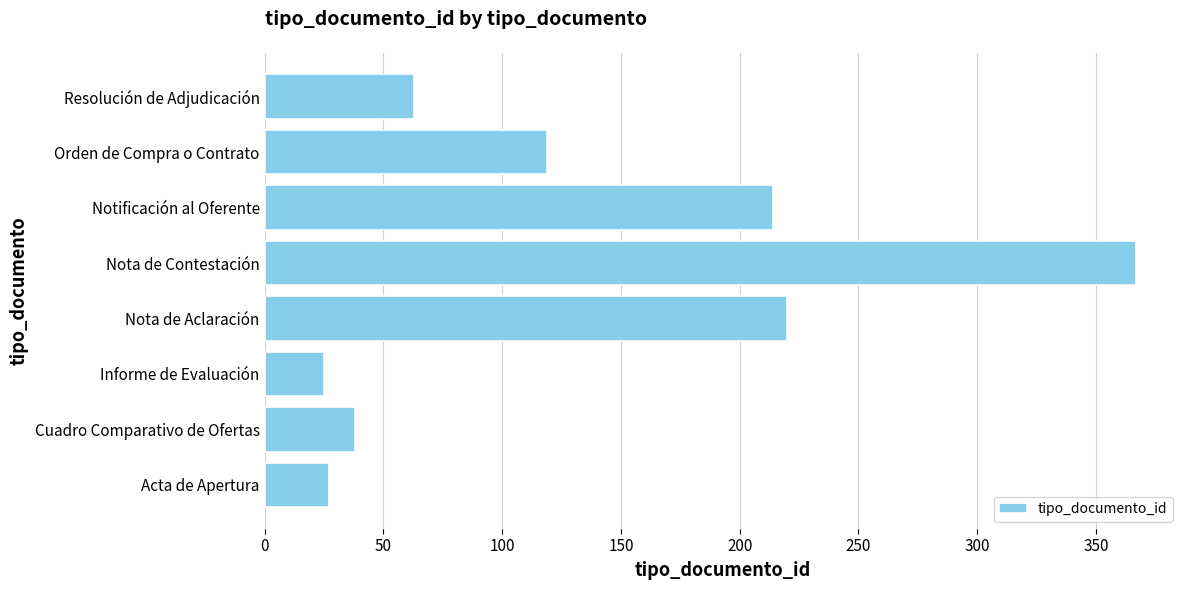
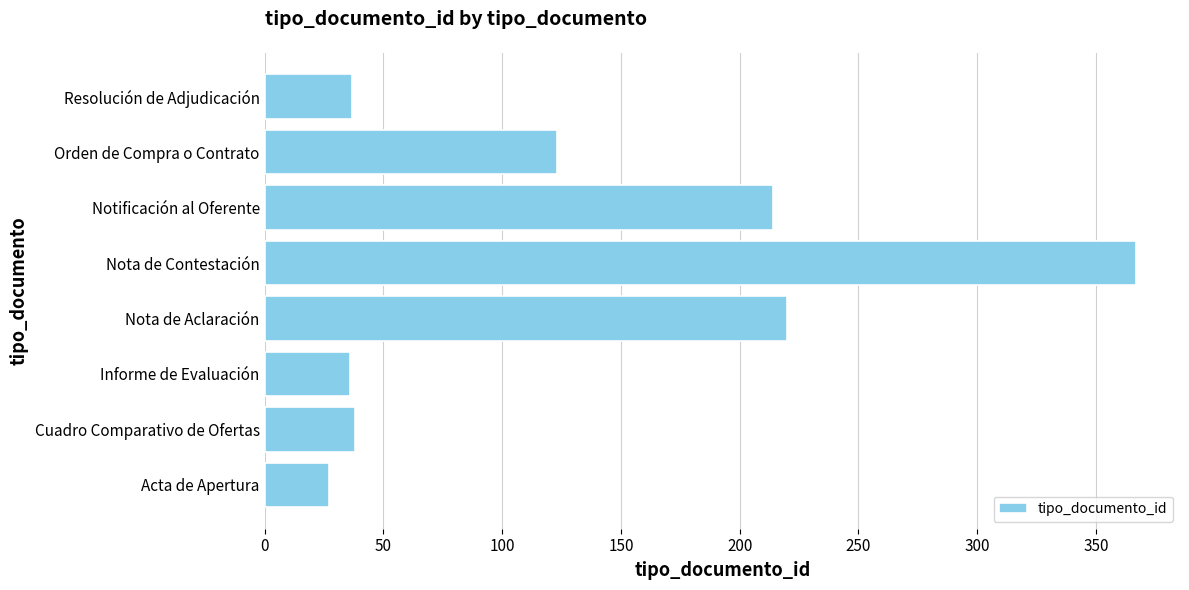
  {
-   "Resolución de Adjudicación": 63,
-   "Orden de Compra o Contrato": 119,
+   "Resolución de Adjudicación": 37,
+   "Orden de Compra o Contrato": 123,
    "Notificación al Oferente": 214,
    "Nota de Contestación": 367,
    "Nota de Aclaración": 220,
-   "Informe de Evaluación": 25,
+   "Informe de Evaluación": 36,
    "Cuadro Comparativo de Ofertas": 38,
    "Acta de Apertura": 27
  }
